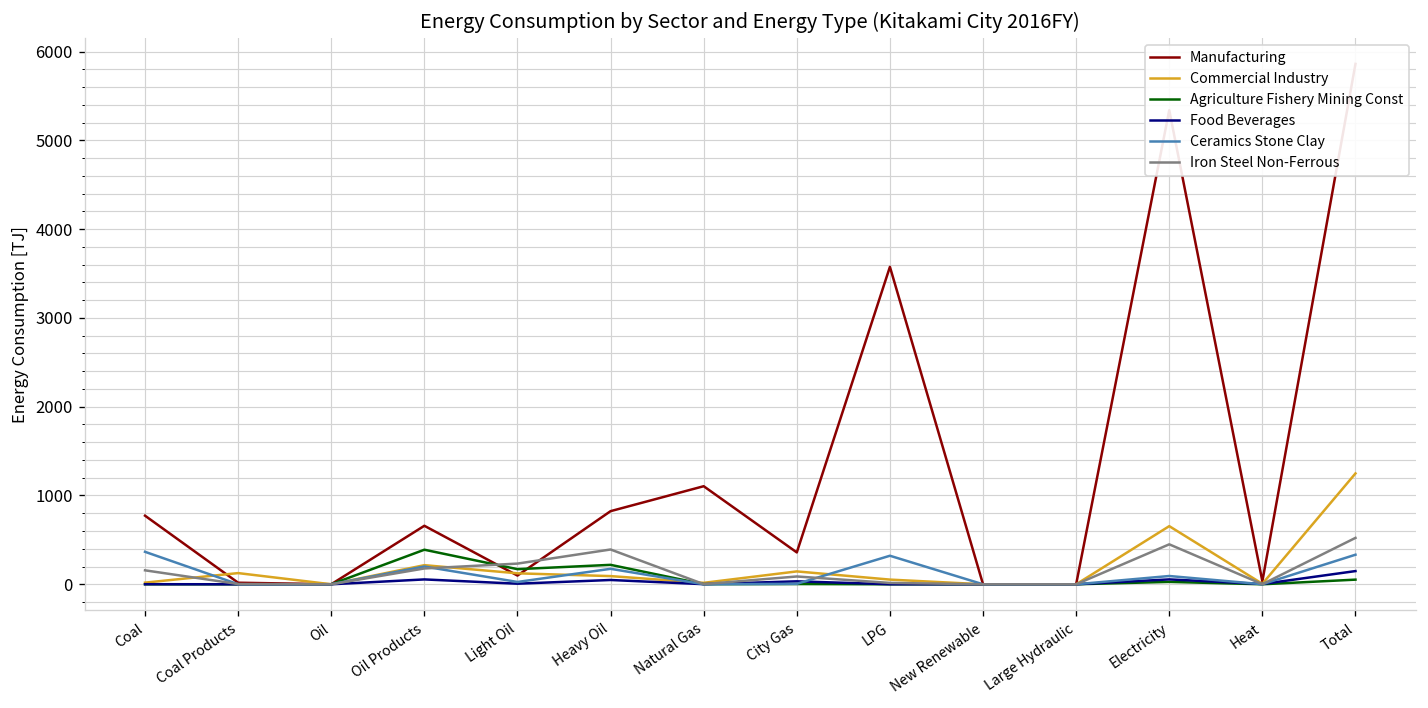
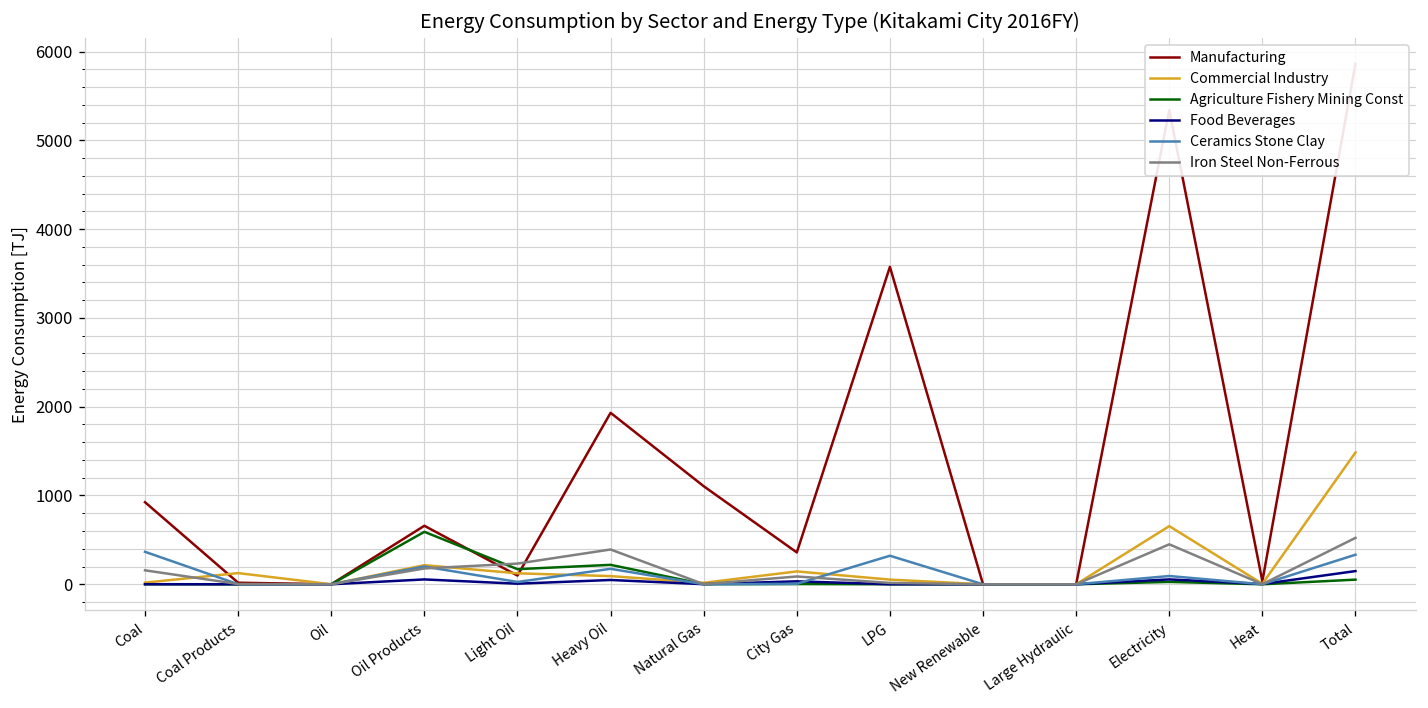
  {
    "Manufacturing": {
-     "Coal": 800,
+     "Coal": 900,
      "Oil Products": 700,
-     "Heavy Oil": 800,
+     "Heavy Oil": 1900,
      "Natural Gas": 1100,
      "City Gas": 400,
      "LPG": 3600
    },
    "Commercial Industry": {
      "Coal Products": 100,
      "Heavy Oil": 100,
      "City Gas": 100,
      "LPG": 100,
      "Electricity": 700,
-     "Total": 1200
+     "Total": 1500
    },
    "Agriculture Fishery Mining Const": {
-     "Oil Products": 400,
+     "Oil Products": 600,
      "Light Oil": 200,
      "Heavy Oil": 200,
      "Total": 100
    },
    "Food Beverages": {
      "Oil Products": 100,
      "Heavy Oil": 0,
      "Total": 100
    },
    "Ceramics Stone Clay": {
      "Coal": 400,
      "Heavy Oil": 200,
      "LPG": 300,
      "Electricity": 100,
      "Total": 300
    },
    "Iron Steel Non-Ferrous": {
      "Coal": 200,
      "Light Oil": 200,
      "Heavy Oil": 400,
      "City Gas": 100,
      "Electricity": 500,
      "Total": 500
    }
  }
